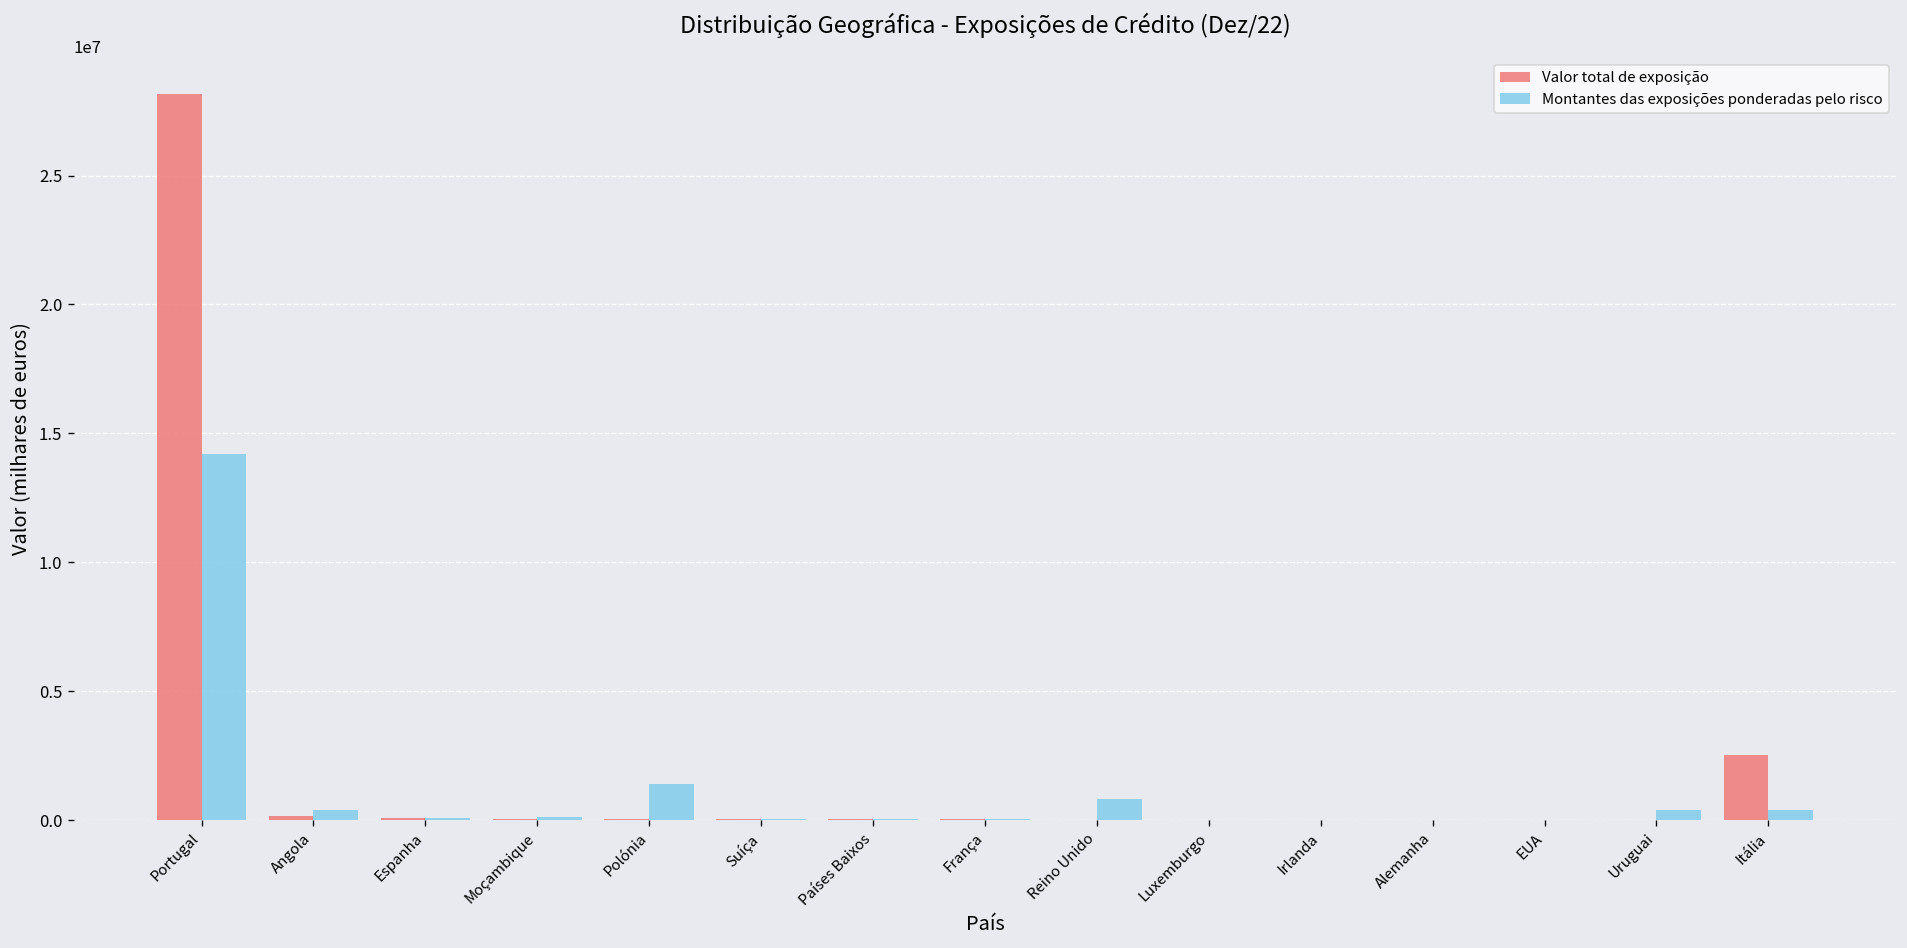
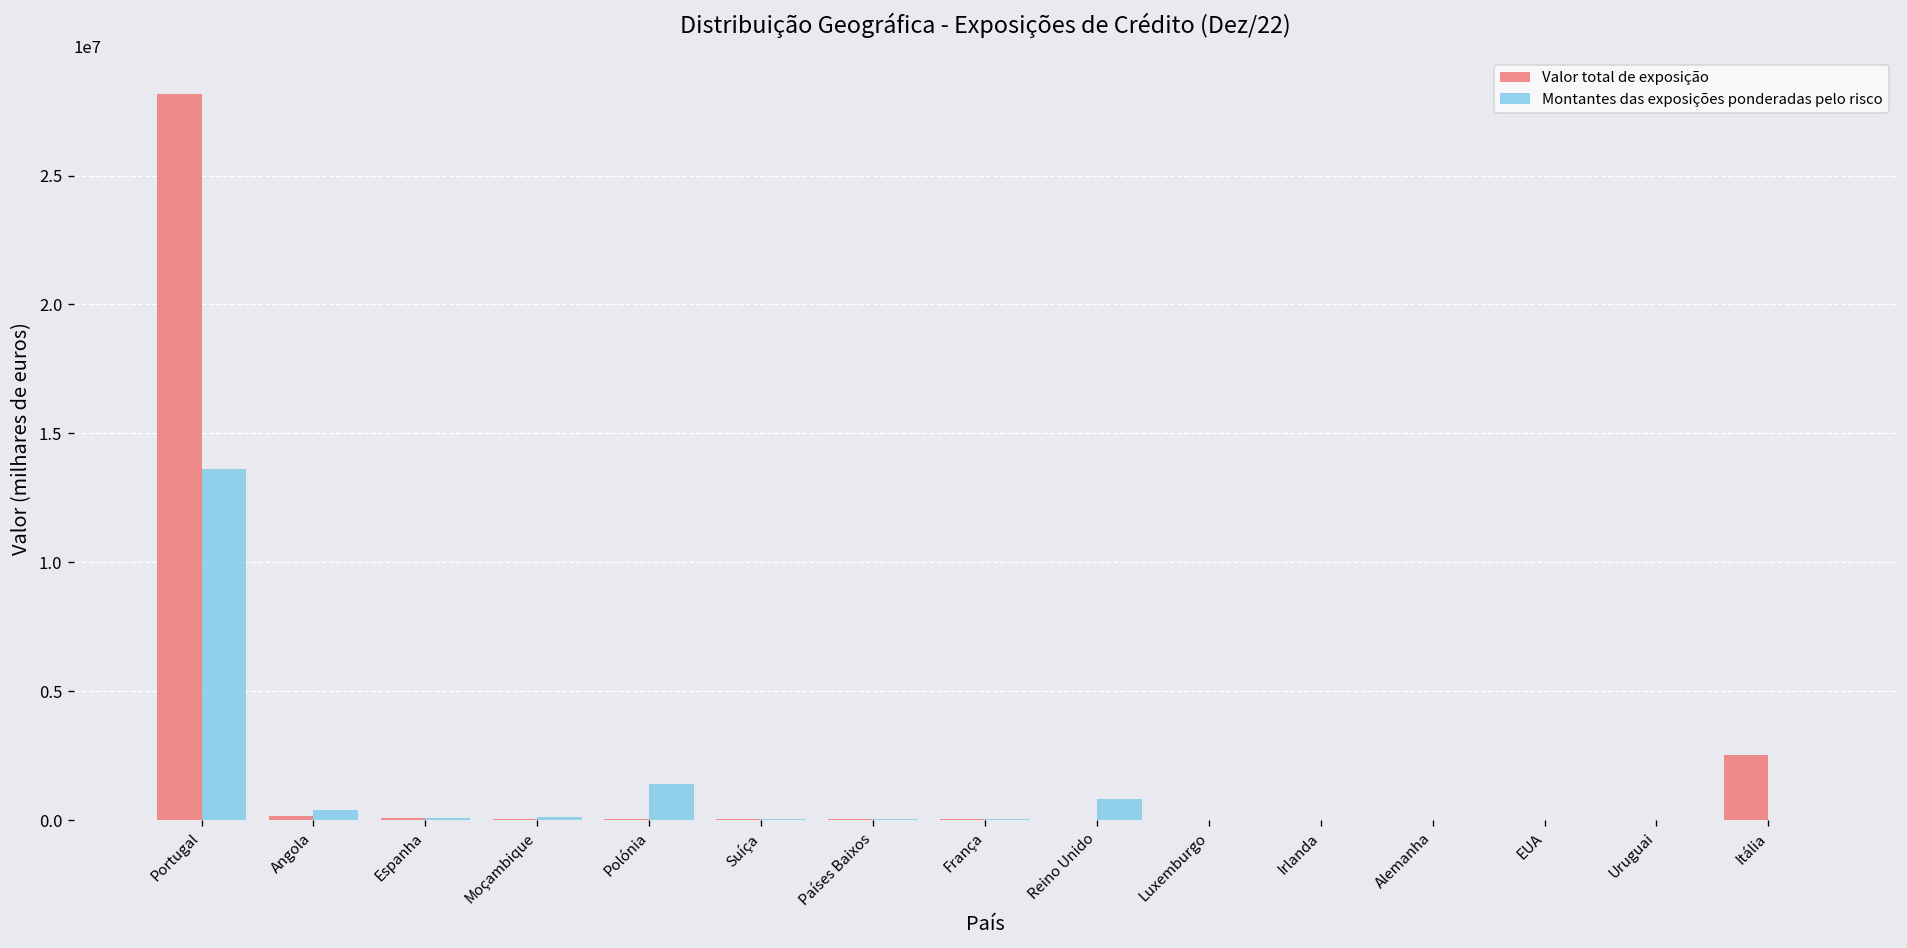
  {
    "Valor total de exposição": {
      "Portugal": 28200000,
      "Angola": 200000,
      "Itália": 2500000
    },
    "Montantes das exposições ponderadas pelo risco": {
-     "Portugal": 14200000,
+     "Portugal": 13600000,
      "Angola": 400000,
      "Moçambique": 100000,
      "Polónia": 1400000,
      "Reino Unido": 800000,
-     "Uruguai": 400000,
-     "Itália": 400000
+     "Uruguai": 0,
+     "Itália": 0
    }
  }
